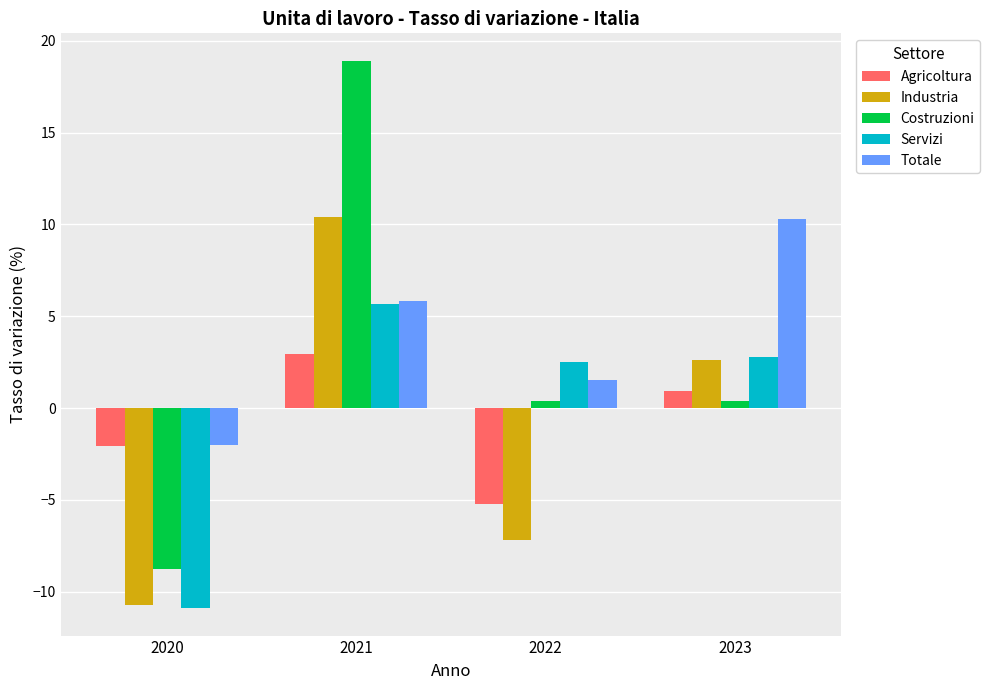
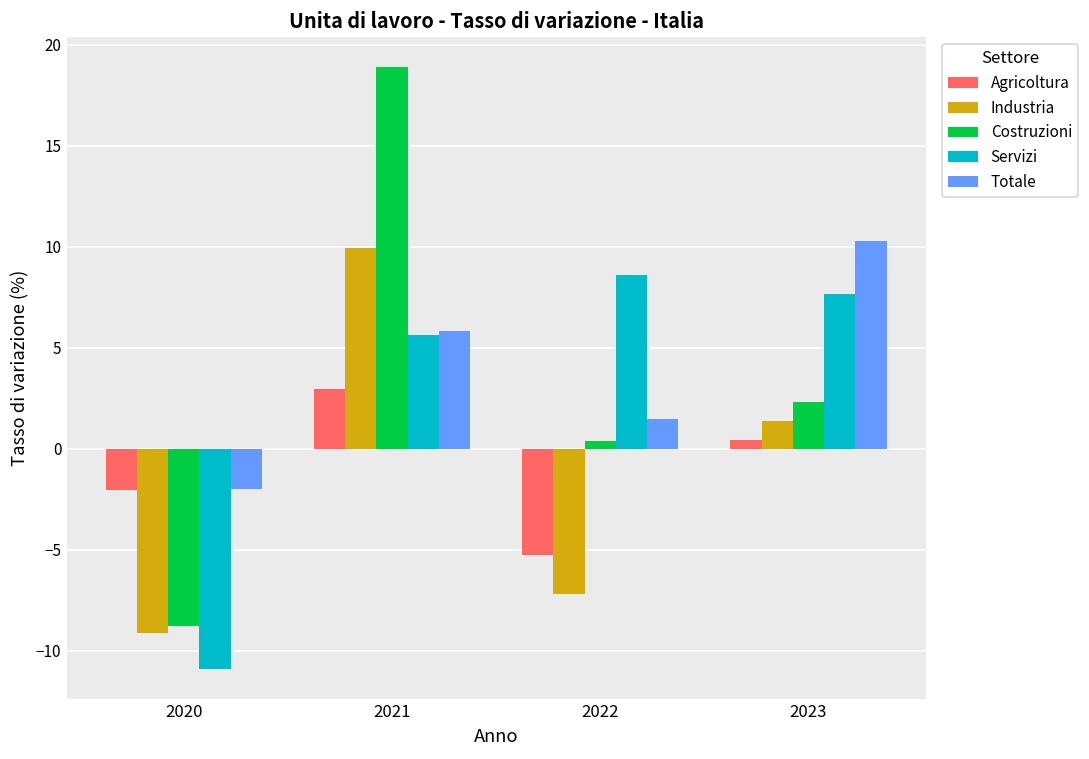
  {
    "Agricoltura": {
      "2020": -2.0,
      "2021": 3.0,
      "2022": -5.2,
-     "2023": 0.9
+     "2023": 0.4
    },
    "Industria": {
-     "2020": -10.7,
-     "2021": 10.4,
+     "2020": -9.1,
+     "2021": 9.9,
      "2022": -7.2,
-     "2023": 2.6
+     "2023": 1.4
    },
    "Costruzioni": {
      "2020": -8.8,
      "2021": 18.9,
      "2022": 0.4,
-     "2023": 0.4
+     "2023": 2.3
    },
    "Servizi": {
      "2020": -10.9,
      "2021": 5.7,
-     "2022": 2.5,
-     "2023": 2.8
+     "2022": 8.6,
+     "2023": 7.7
    },
    "Totale": {
      "2020": -2.0,
      "2021": 5.8,
      "2022": 1.5,
      "2023": 10.3
    }
  }
